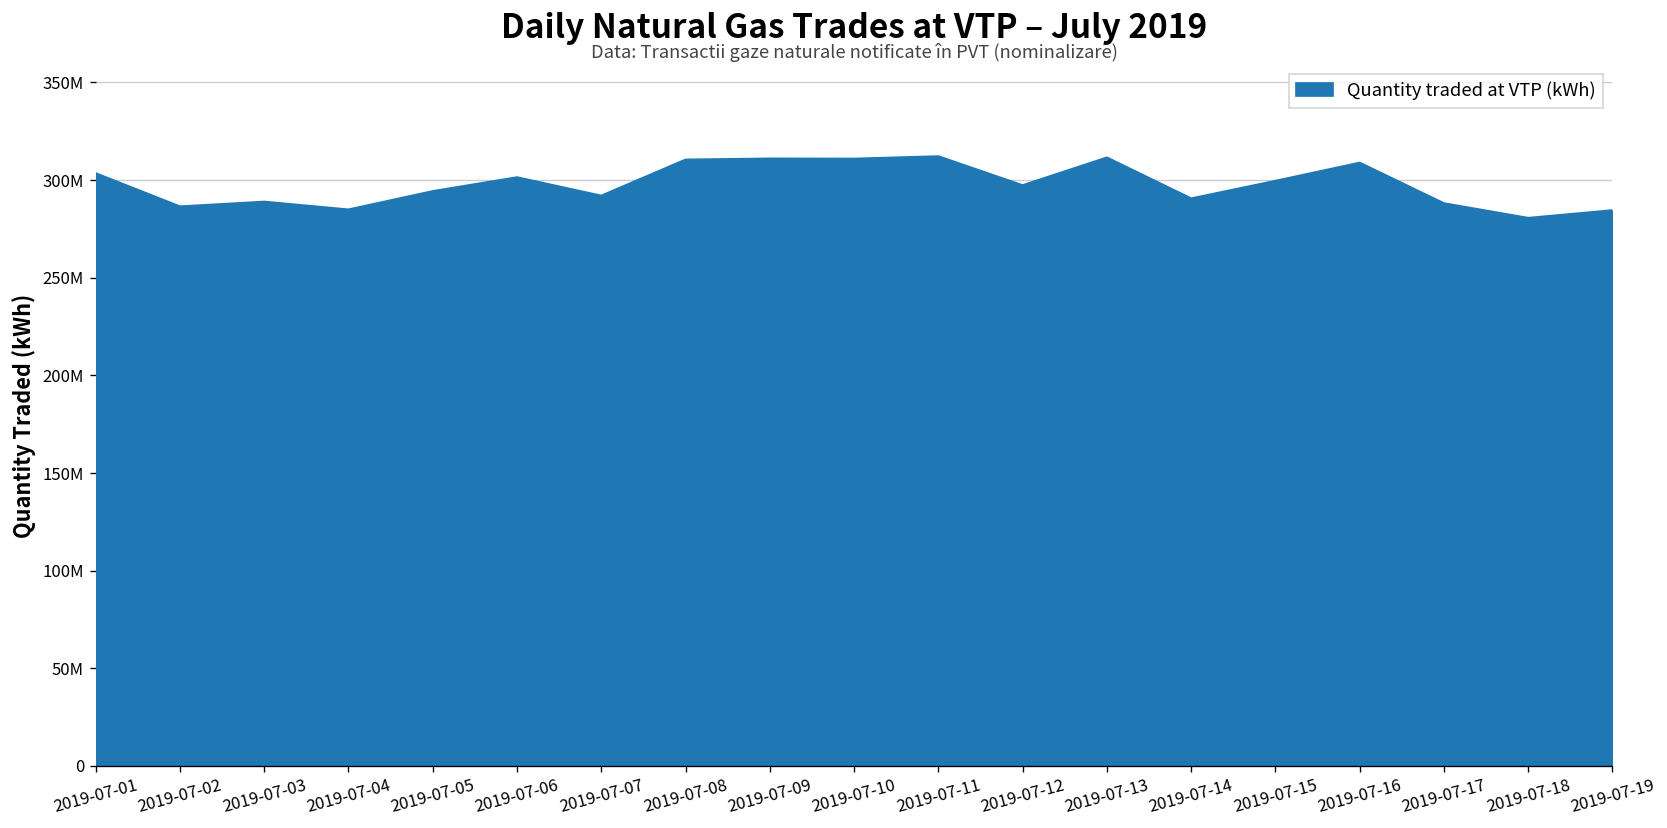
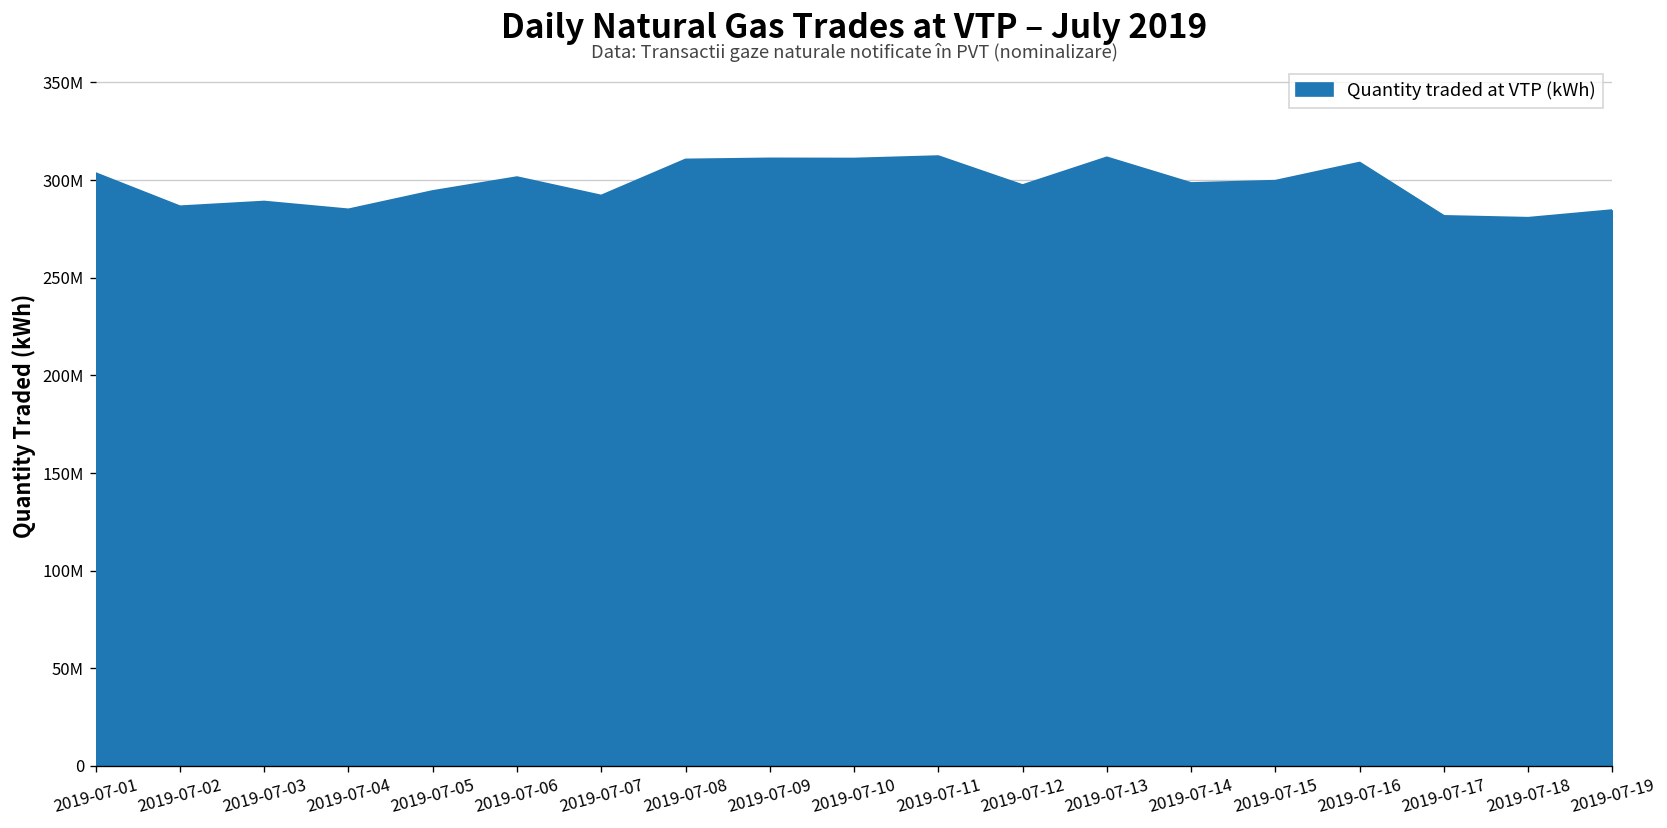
  {
    "2019-07-01": 303000000,
    "2019-07-02": 286000000,
    "2019-07-03": 289000000,
    "2019-07-04": 285000000,
    "2019-07-05": 294000000,
    "2019-07-06": 301000000,
    "2019-07-07": 292000000,
    "2019-07-08": 310000000,
    "2019-07-09": 311000000,
    "2019-07-10": 311000000,
    "2019-07-11": 312000000,
    "2019-07-12": 297000000,
    "2019-07-13": 311000000,
-   "2019-07-14": 290000000,
+   "2019-07-14": 298000000,
    "2019-07-15": 299000000,
    "2019-07-16": 309000000,
-   "2019-07-17": 288000000,
+   "2019-07-17": 281000000,
    "2019-07-18": 281000000,
    "2019-07-19": 284000000
  }
